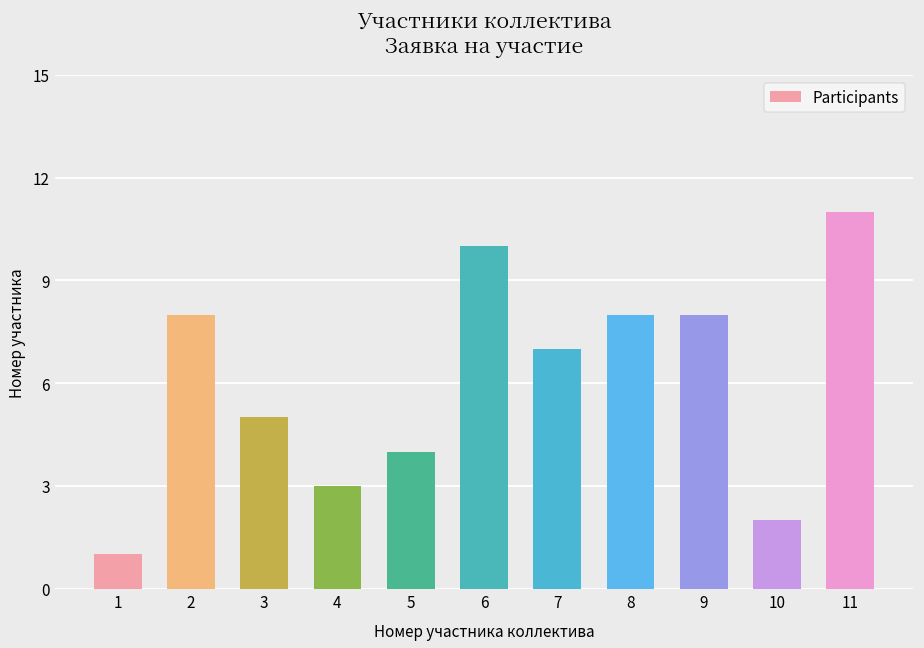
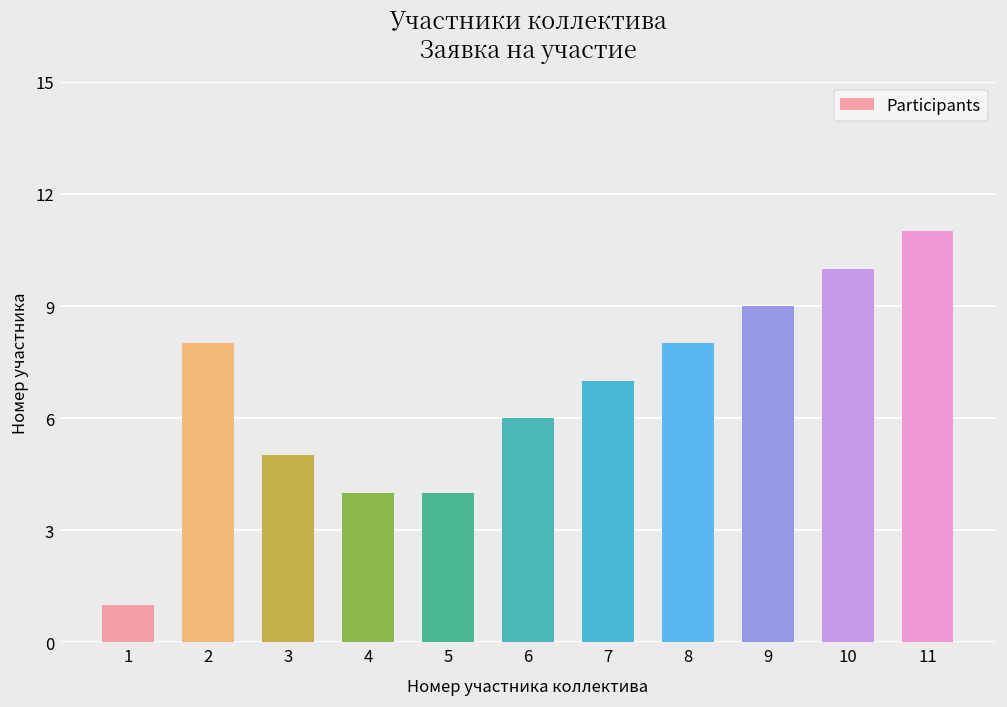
  {
    "1": 1,
    "2": 8,
    "3": 5,
-   "4": 3,
+   "4": 4,
    "5": 4,
-   "6": 10,
+   "6": 6,
    "7": 7,
    "8": 8,
-   "9": 8,
-   "10": 2,
+   "9": 9,
+   "10": 10,
    "11": 11
  }
